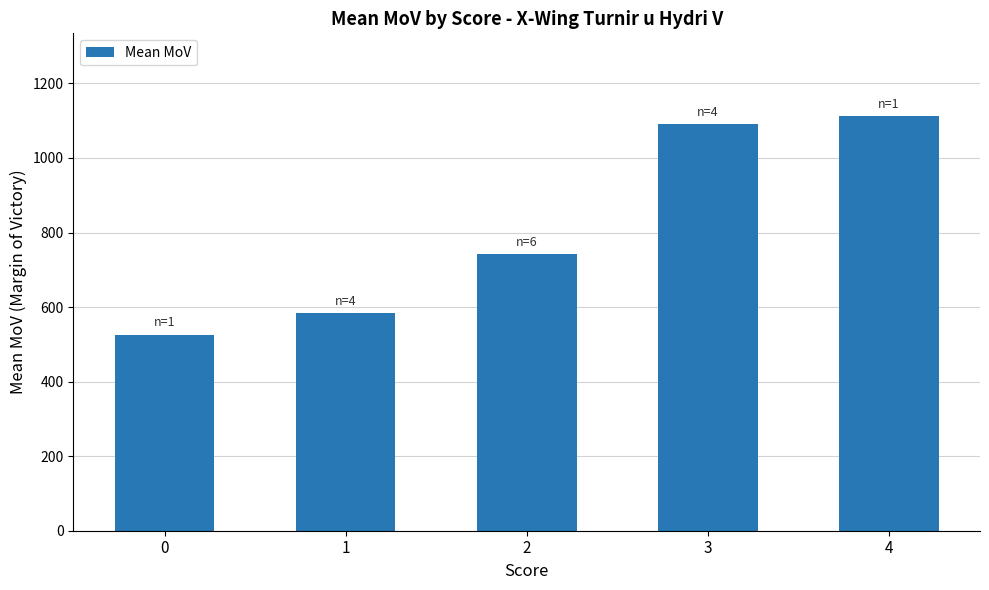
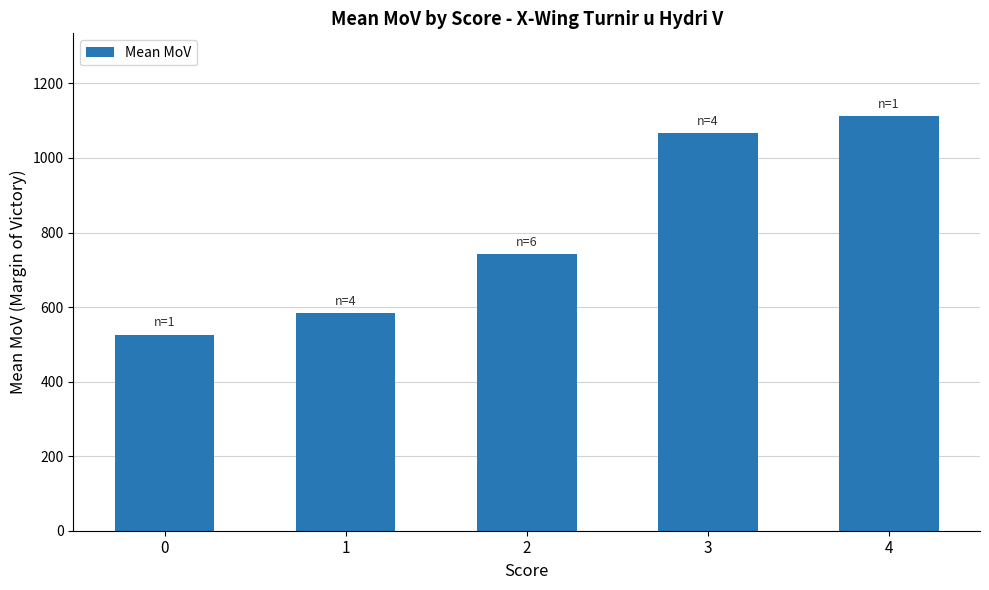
  {
-   "3": 1090
+   "3": 1070
  }
